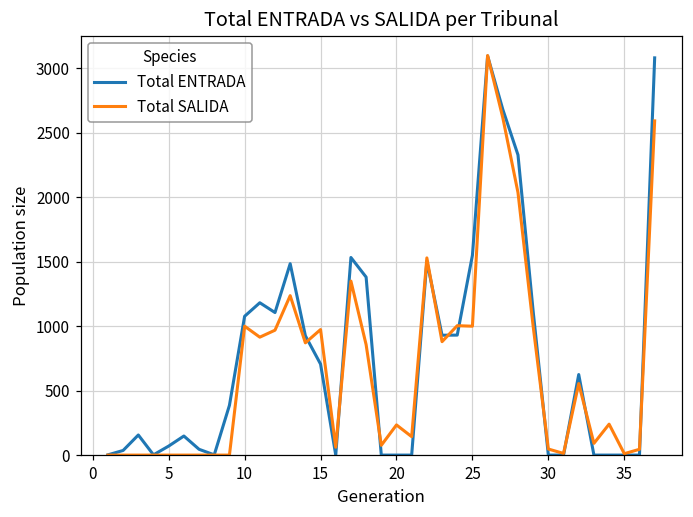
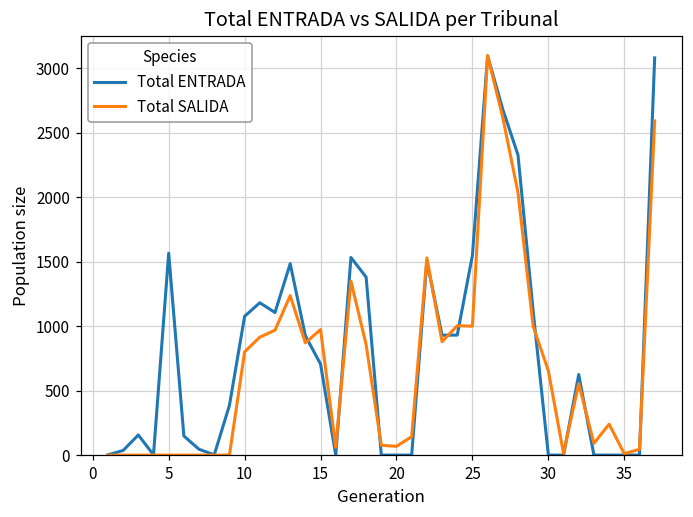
  {
    "Total ENTRADA": {
-     "5": 70,
+     "5": 1570,
      "10": 1080,
      "15": 710,
      "20": 0,
      "25": 1550,
      "30": 0
    },
    "Total SALIDA": {
      "5": 0,
-     "10": 1000,
+     "10": 800,
      "15": 970,
-     "20": 230,
+     "20": 70,
      "25": 1000,
-     "30": 50
+     "30": 650
    }
  }
